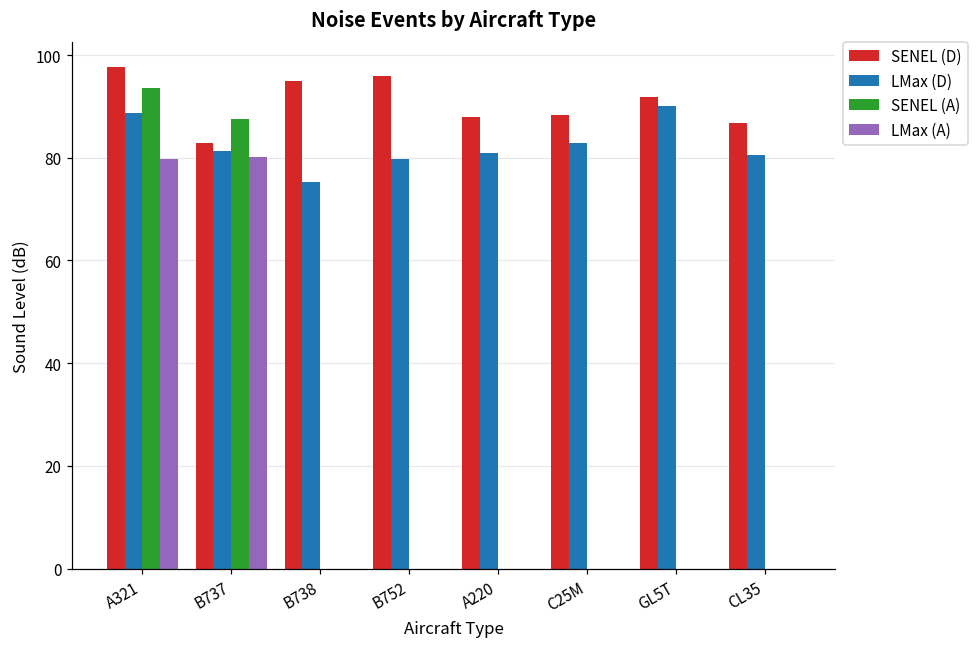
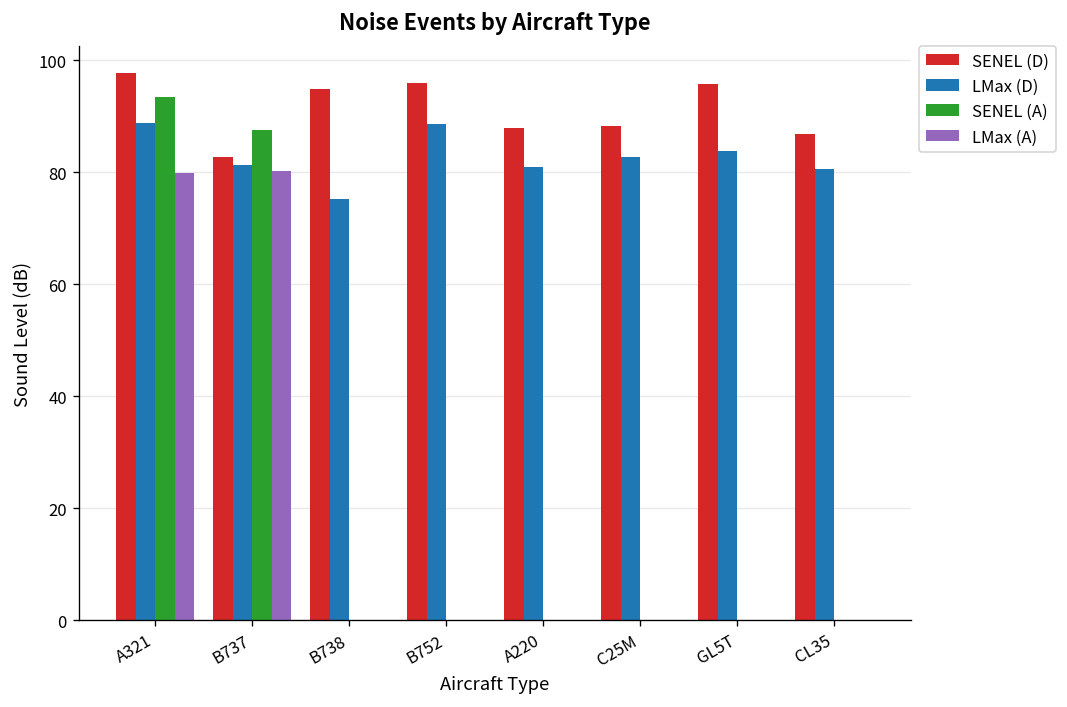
  {
    "SENEL (D)": {
      "A321": 98,
      "B737": 83,
      "B738": 95,
      "B752": 96,
      "A220": 88,
      "C25M": 88,
-     "GL5T": 92,
+     "GL5T": 96,
      "CL35": 87
    },
    "LMax (D)": {
      "A321": 89,
      "B737": 81,
      "B738": 75,
-     "B752": 80,
+     "B752": 89,
      "A220": 81,
      "C25M": 83,
-     "GL5T": 90,
+     "GL5T": 84,
      "CL35": 81
    },
    "SENEL (A)": {
      "A321": 94,
      "B737": 88,
      "B738": 0,
      "B752": 0,
      "A220": 0,
      "C25M": 0,
      "GL5T": 0,
      "CL35": 0
    },
    "LMax (A)": {
      "A321": 80,
      "B737": 80,
      "B738": 0,
      "B752": 0,
      "A220": 0,
      "C25M": 0,
      "GL5T": 0,
      "CL35": 0
    }
  }
